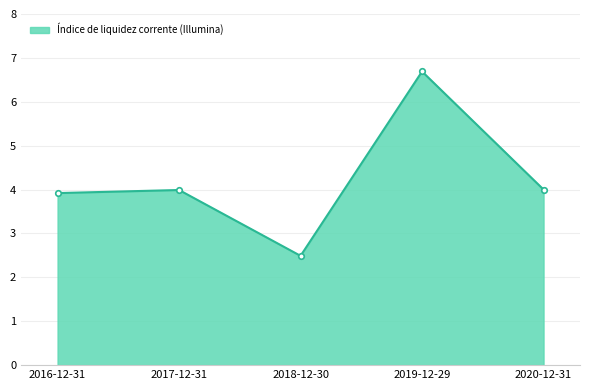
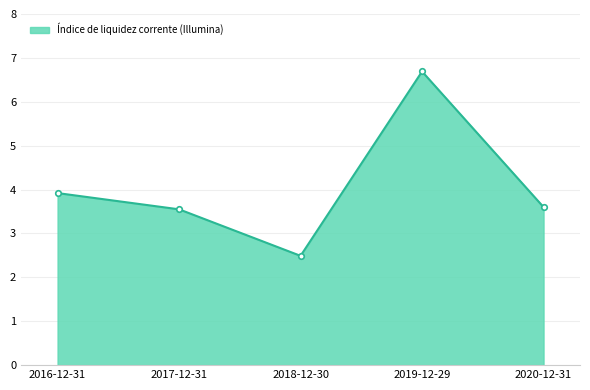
  {
    "2016-12-31": 3.9,
-   "2017-12-31": 4.0,
+   "2017-12-31": 3.6,
    "2018-12-30": 2.5,
    "2019-12-29": 6.7,
-   "2020-12-31": 4.0
+   "2020-12-31": 3.6
  }
